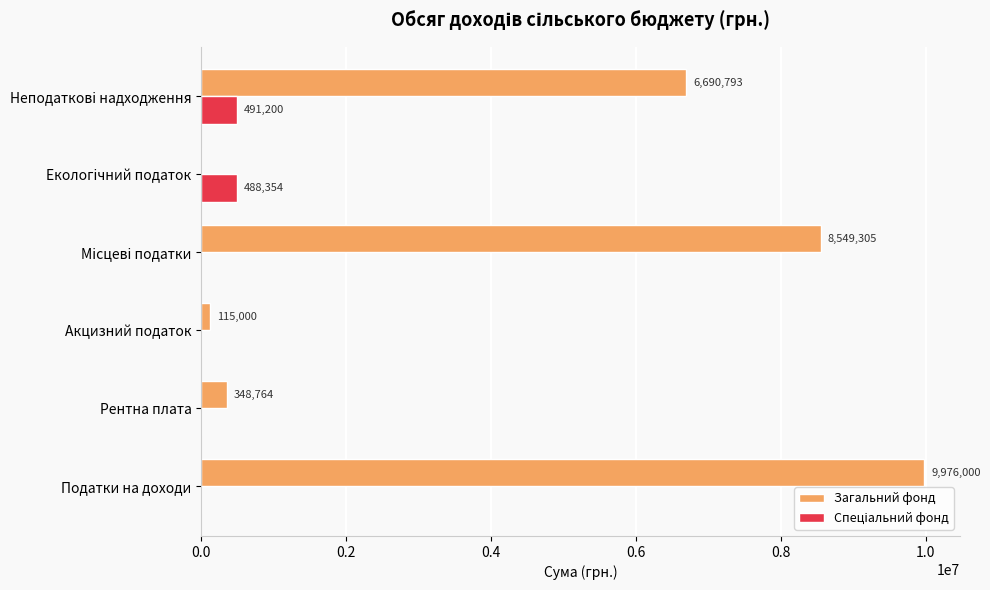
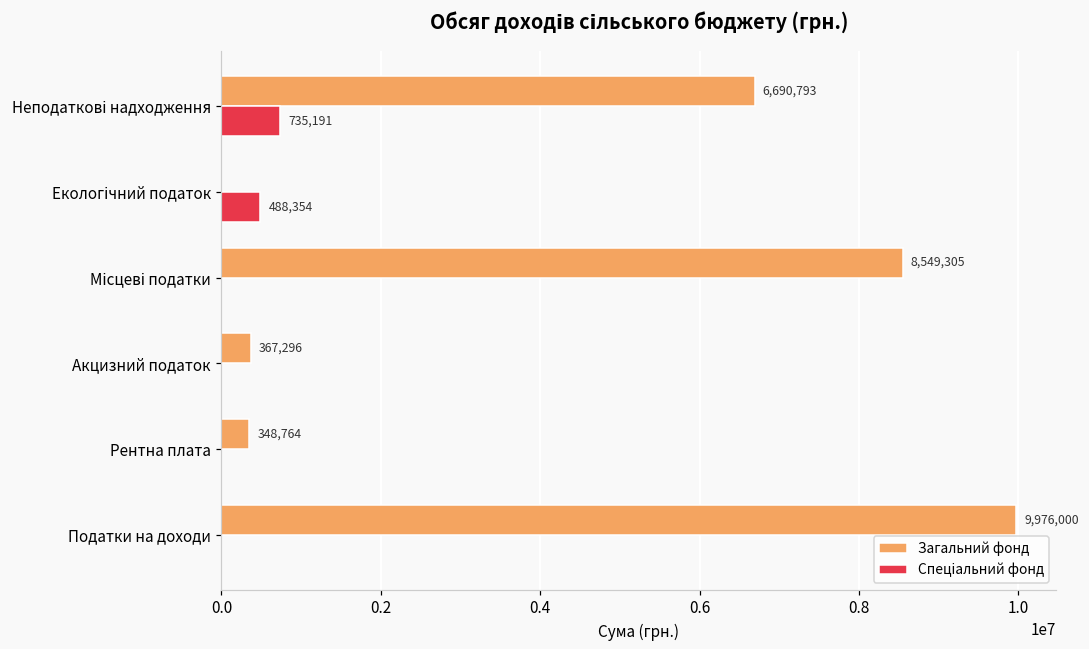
  {
    "Загальний фонд": {
      "Неподаткові надходження": "6,690,793",
      "Місцеві податки": "8,549,305",
-     "Акцизний податок": "115,000",
+     "Акцизний податок": "367,296",
      "Рентна плата": "348,764",
      "Податки на доходи": "9,976,000"
    },
    "Спеціальний фонд": {
-     "Неподаткові надходження": "491,200",
+     "Неподаткові надходження": "735,191",
      "Екологічний податок": "488,354"
    }
  }
